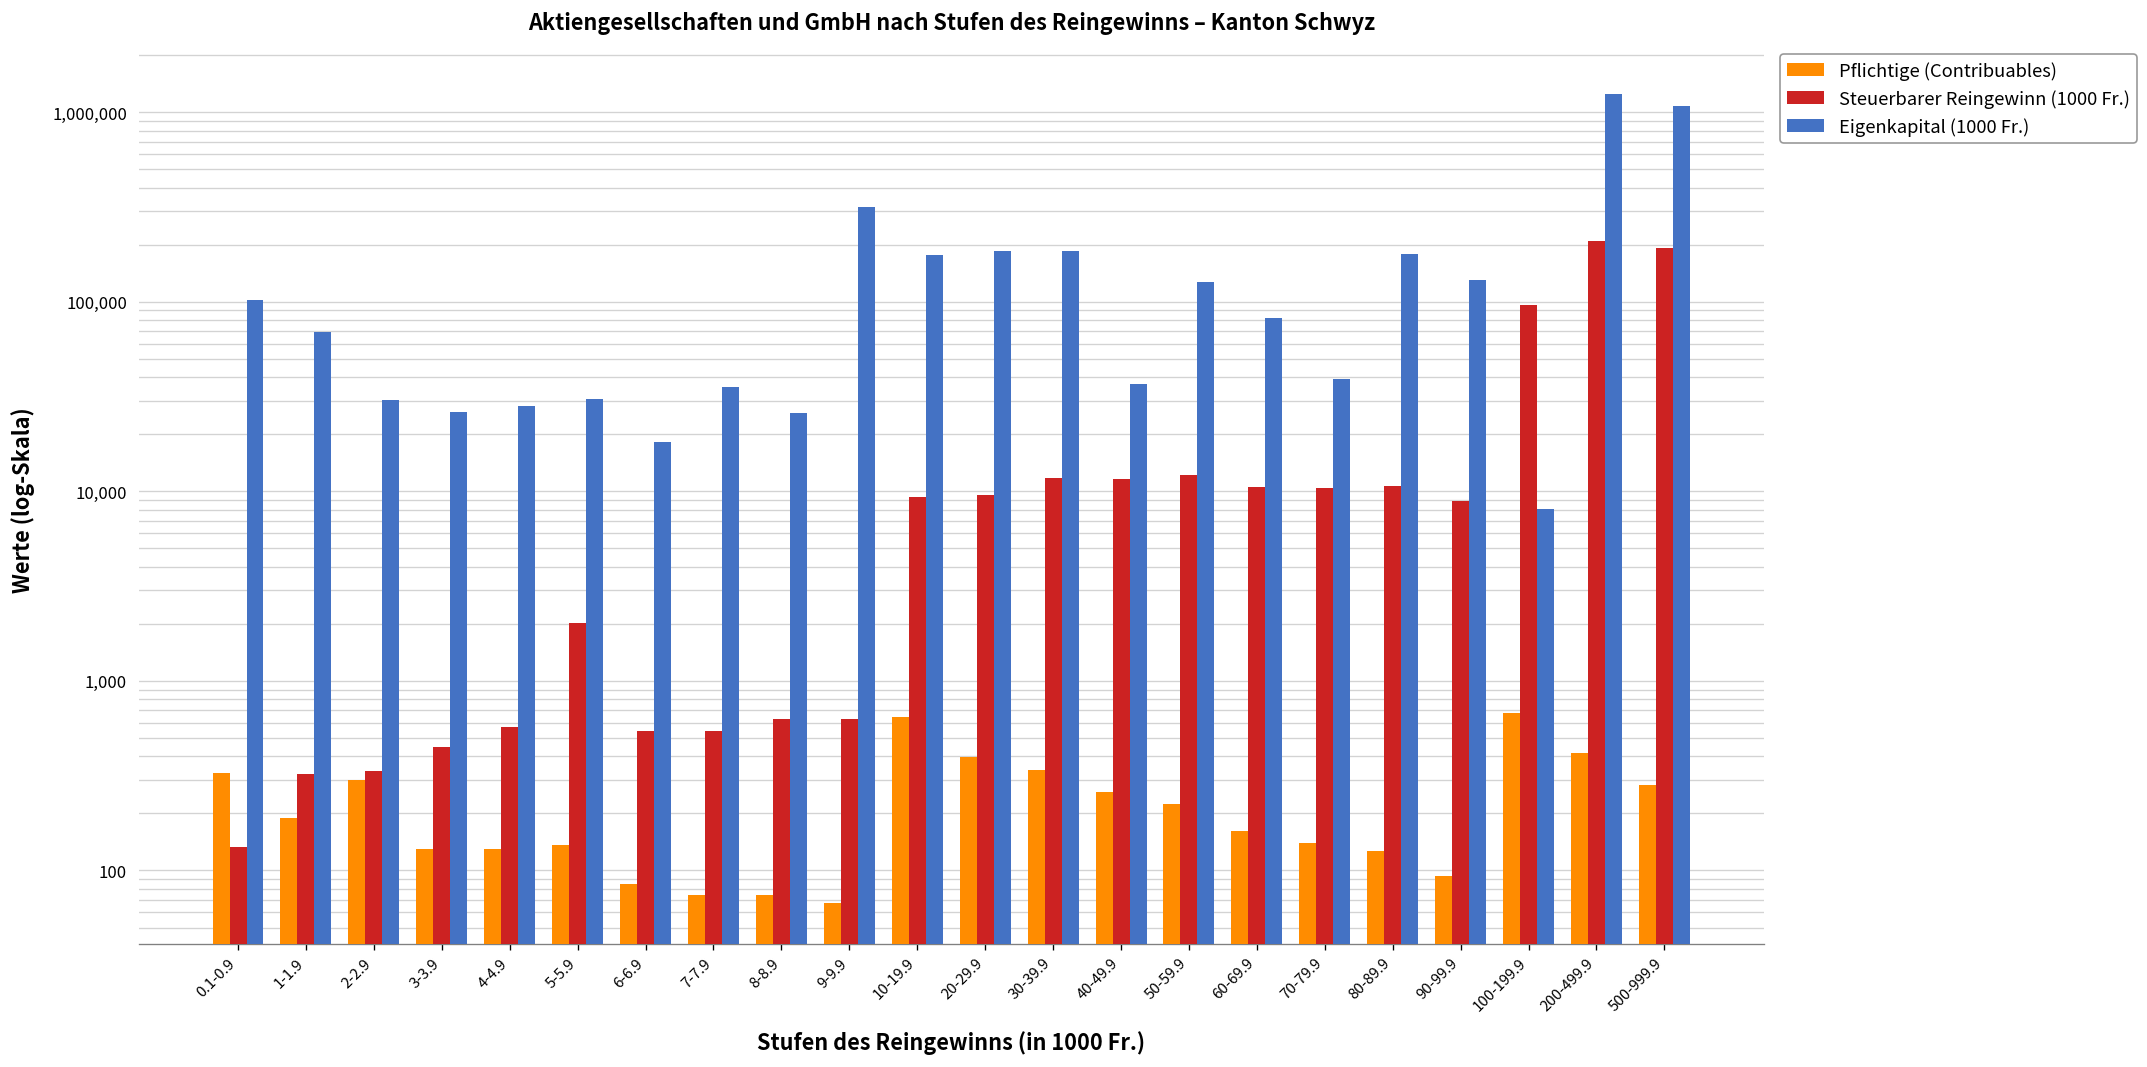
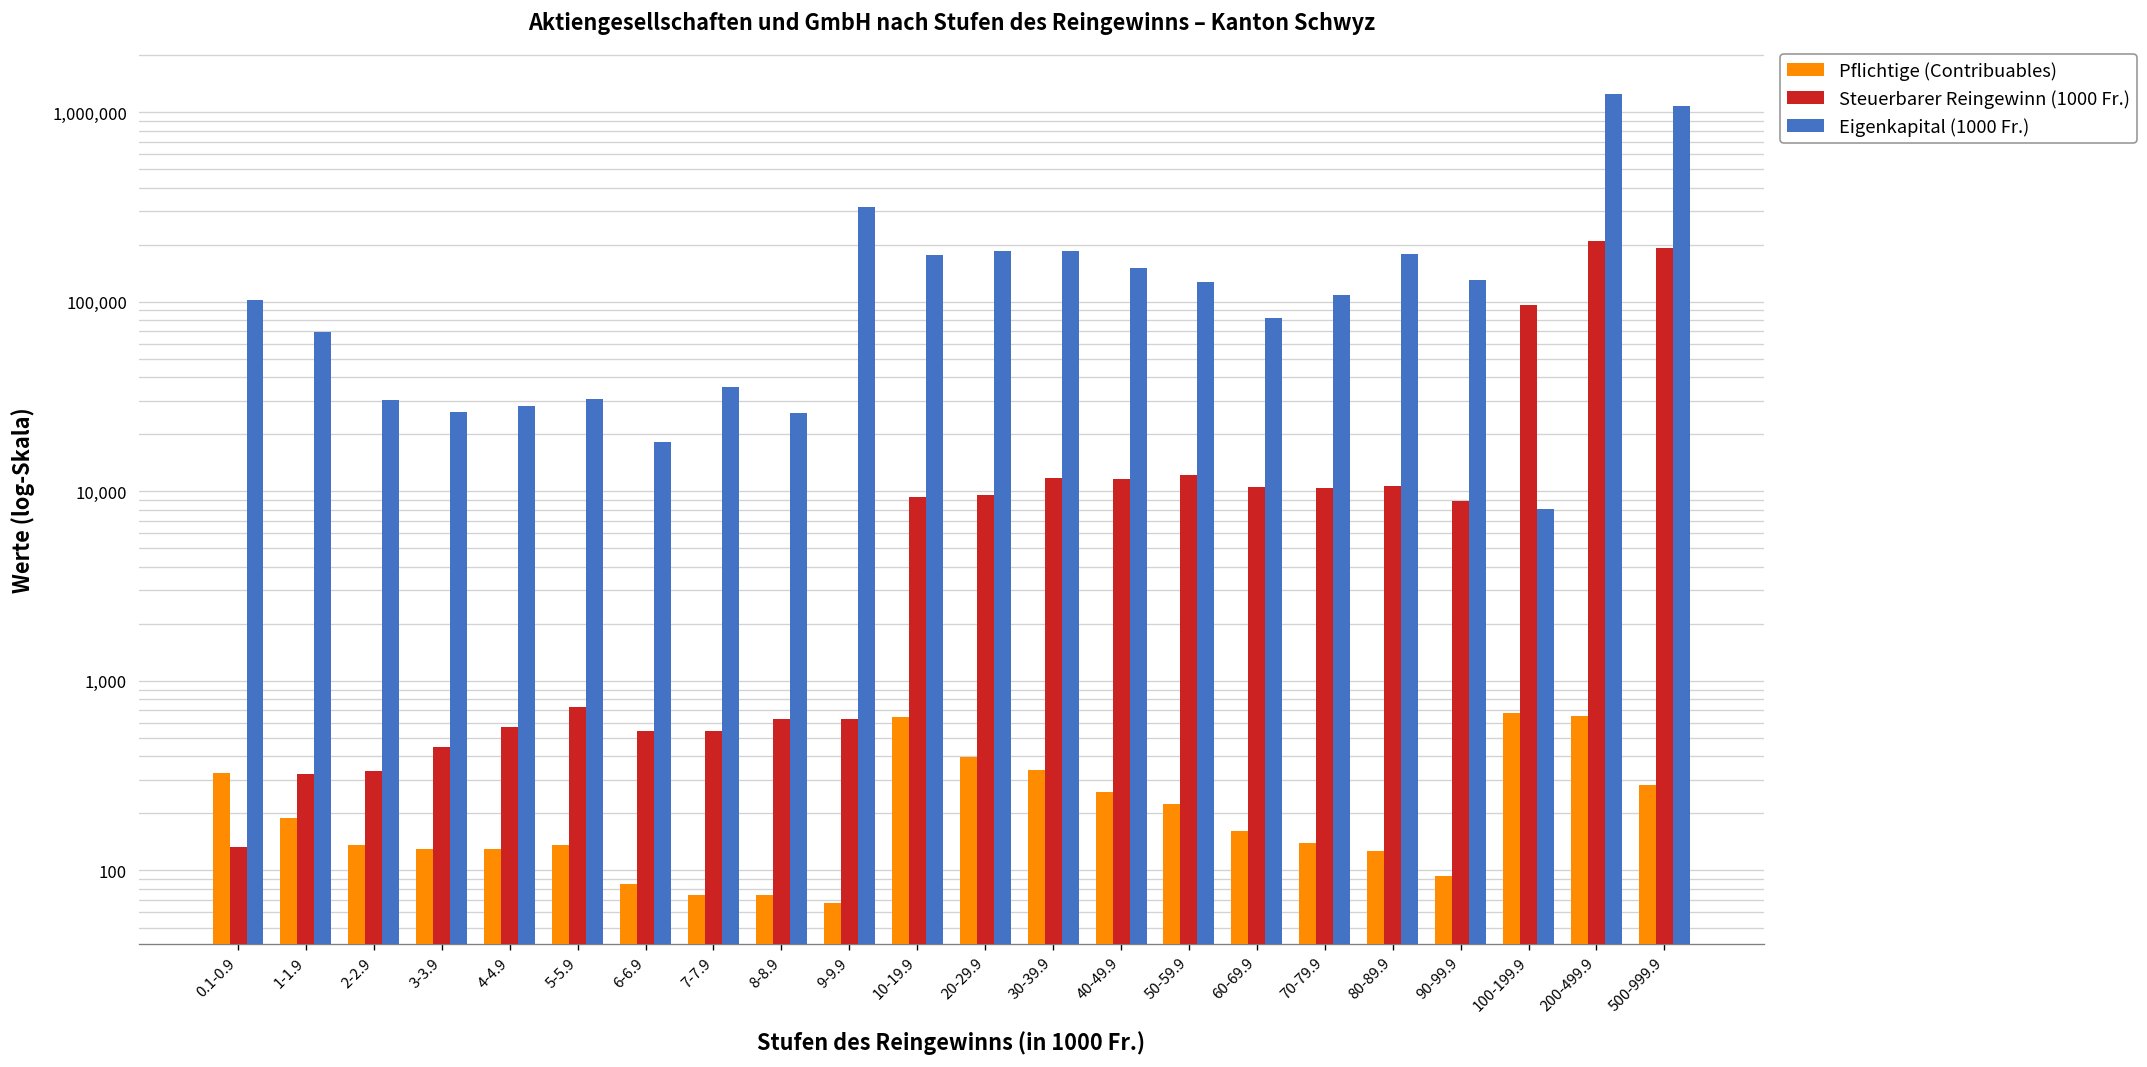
  {
    "Pflichtige (Contribuables)": {
      "0.1-0.9": "330",
      "1-1.9": "190",
-     "2-2.9": "300",
+     "2-2.9": "140",
      "3-3.9": "130",
      "4-4.9": "130",
      "5-5.9": "140",
      "6-6.9": "90",
      "7-7.9": "70",
      "8-8.9": "70",
      "9-9.9": "67",
      "10-19.9": "650",
      "20-29.9": "400",
      "30-39.9": "340",
      "40-49.9": "260",
      "50-59.9": "220",
      "60-69.9": "160",
      "70-79.9": "140",
      "80-89.9": "130",
      "90-99.9": "90",
      "100-199.9": "680",
-     "200-499.9": "410",
+     "200-499.9": "650",
      "500-999.9": "280"
    },
    "Steuerbarer Reingewinn (1000 Fr.)": {
      "0.1-0.9": "130",
      "1-1.9": "320",
      "2-2.9": "330",
      "3-3.9": "450",
      "4-4.9": "570",
-     "5-5.9": "2,000",
+     "5-5.9": "700",
      "6-6.9": "550",
      "7-7.9": "550",
      "8-8.9": "630",
      "9-9.9": "630",
      "10-19.9": "9,000",
      "20-29.9": "10,000",
      "30-39.9": "12,000",
      "40-49.9": "12,000",
      "50-59.9": "12,000",
      "60-69.9": "10,000",
      "70-79.9": "10,000",
      "80-89.9": "11,000",
      "90-99.9": "9,000",
      "100-199.9": "100,000",
      "200-499.9": "210,000",
      "500-999.9": "190,000"
    },
    "Eigenkapital (1000 Fr.)": {
      "0.1-0.9": "100,000",
      "1-1.9": "70,000",
      "2-2.9": "30,000",
      "3-3.9": "26,000",
      "4-4.9": "28,000",
      "5-5.9": "31,000",
      "6-6.9": "18,000",
      "7-7.9": "35,000",
      "8-8.9": "26,000",
      "9-9.9": "320,000",
      "10-19.9": "180,000",
      "20-29.9": "180,000",
      "30-39.9": "190,000",
-     "40-49.9": "37,000",
+     "40-49.9": "150,000",
      "50-59.9": "130,000",
      "60-69.9": "80,000",
-     "70-79.9": "39,000",
+     "70-79.9": "110,000",
      "80-89.9": "180,000",
      "90-99.9": "130,000",
      "100-199.9": "8,000",
      "200-499.9": "1,200,000",
      "500-999.9": "1,100,000"
    }
  }
